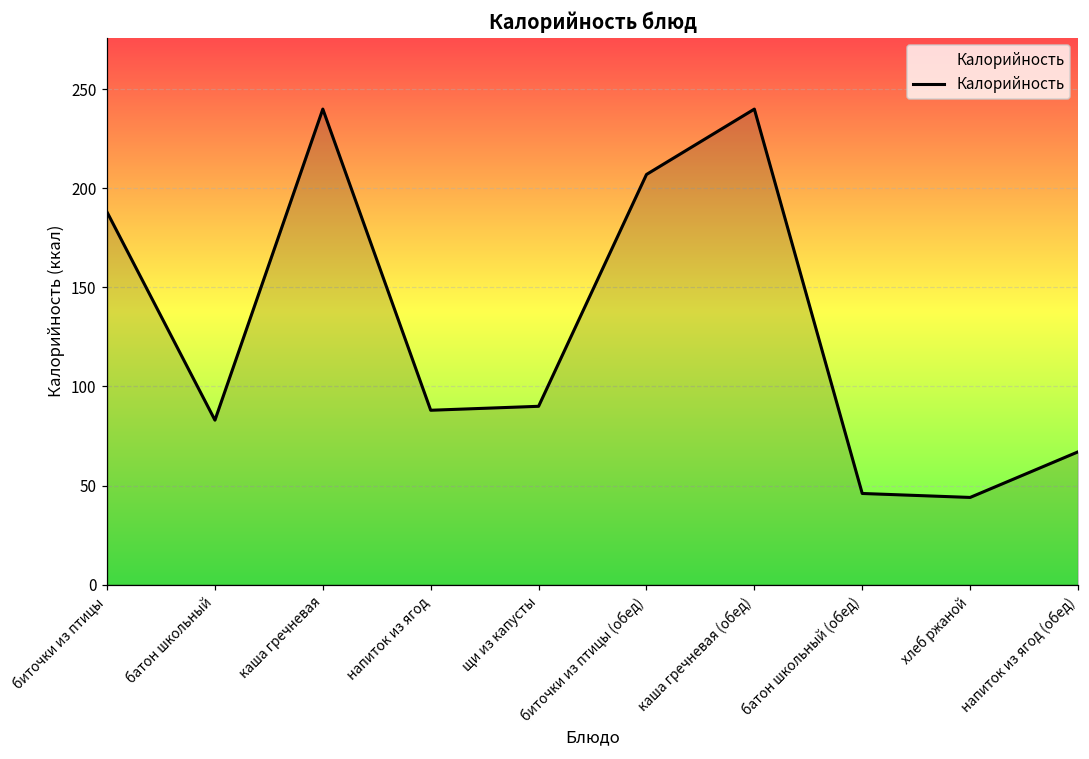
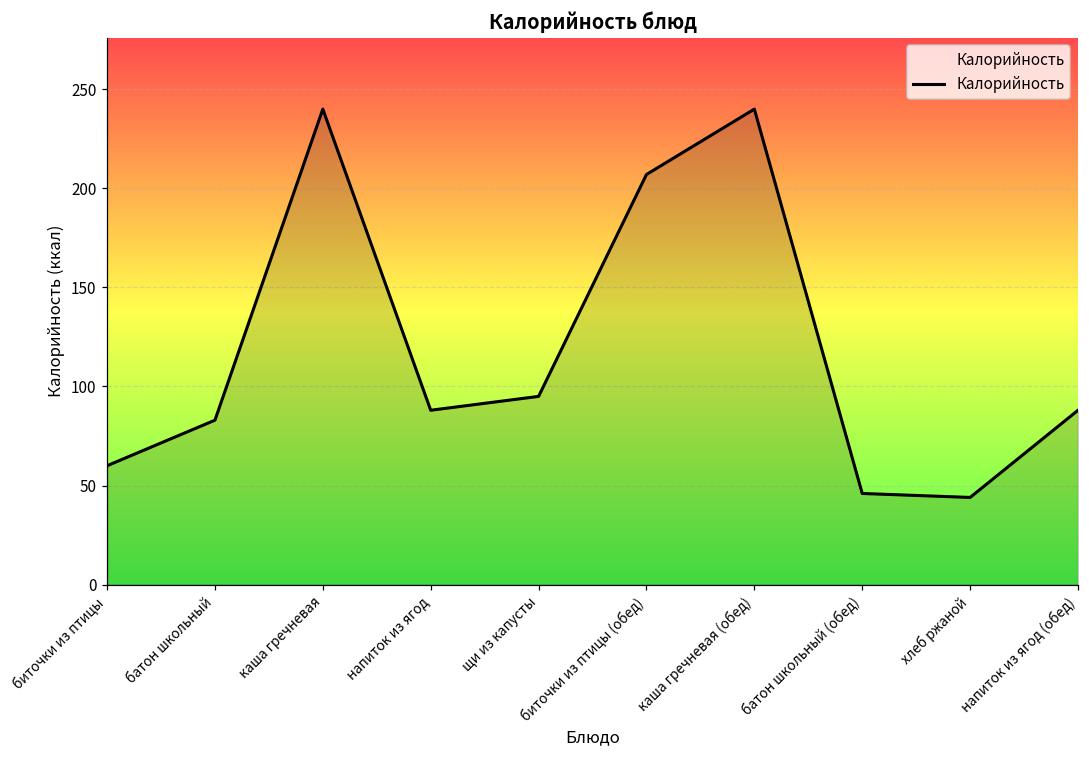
  {
-   "биточки из птицы": 188,
+   "биточки из птицы": 60,
    "батон школьный": 83,
    "каша гречневая": 240,
    "напиток из ягод": 88,
-   "щи из капусты": 90,
+   "щи из капусты": 95,
    "биточки из птицы (обед)": 207,
    "каша гречневая (обед)": 240,
    "батон школьный (обед)": 46,
    "хлеб ржаной": 44,
-   "напиток из ягод (обед)": 67
+   "напиток из ягод (обед)": 88
  }
